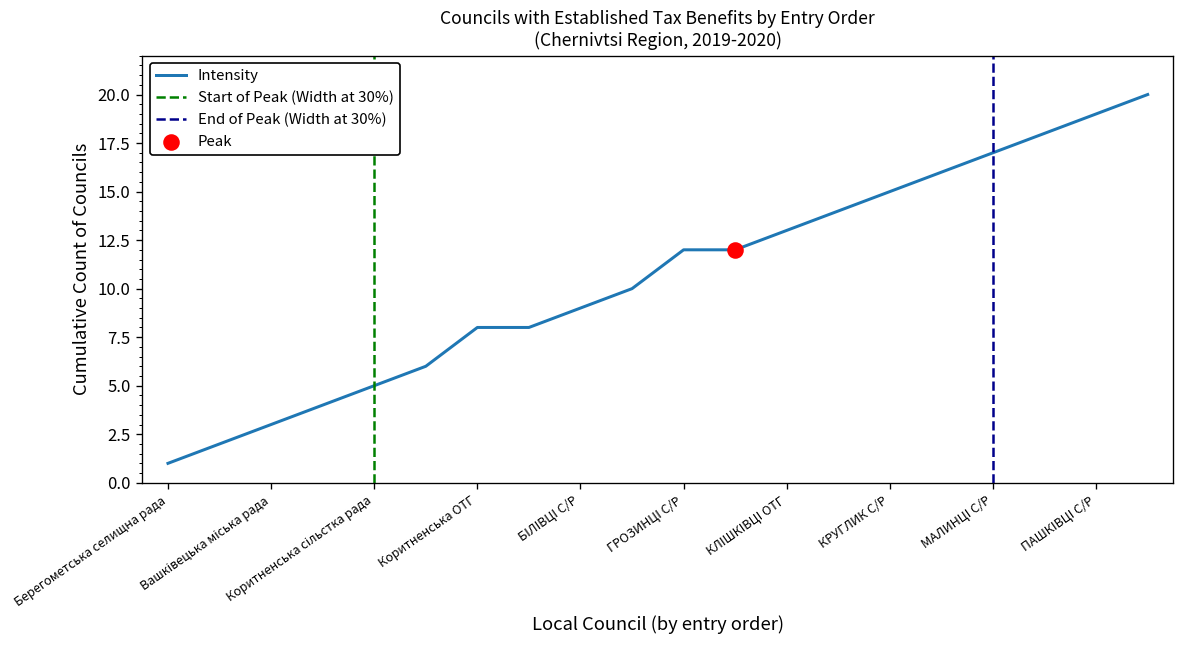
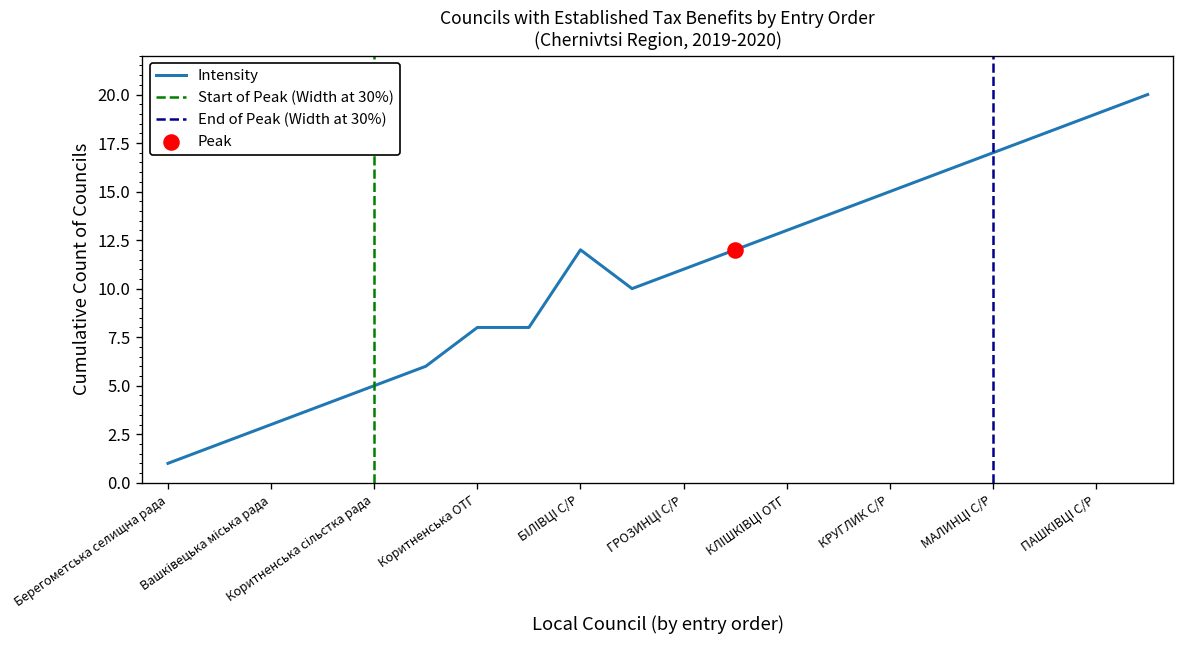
  {
    "Intensity": {
      "Берегометська селищна рада": 1,
      "Вашківецька міська рада": 3,
      "Коритненська сільстка рада": 5,
      "Коритненська ОТГ": 8,
-     "БІЛІВЦІ С/Р": 9,
-     "ГРОЗИНЦІ С/Р": 12,
+     "БІЛІВЦІ С/Р": 12,
+     "ГРОЗИНЦІ С/Р": 11,
      "КЛІШКІВЦІ ОТГ": 13,
      "КРУГЛИК С/Р": 15,
      "МАЛИНЦІ С/Р": 17,
      "ПАШКІВЦІ С/Р": 19
    }
  }
